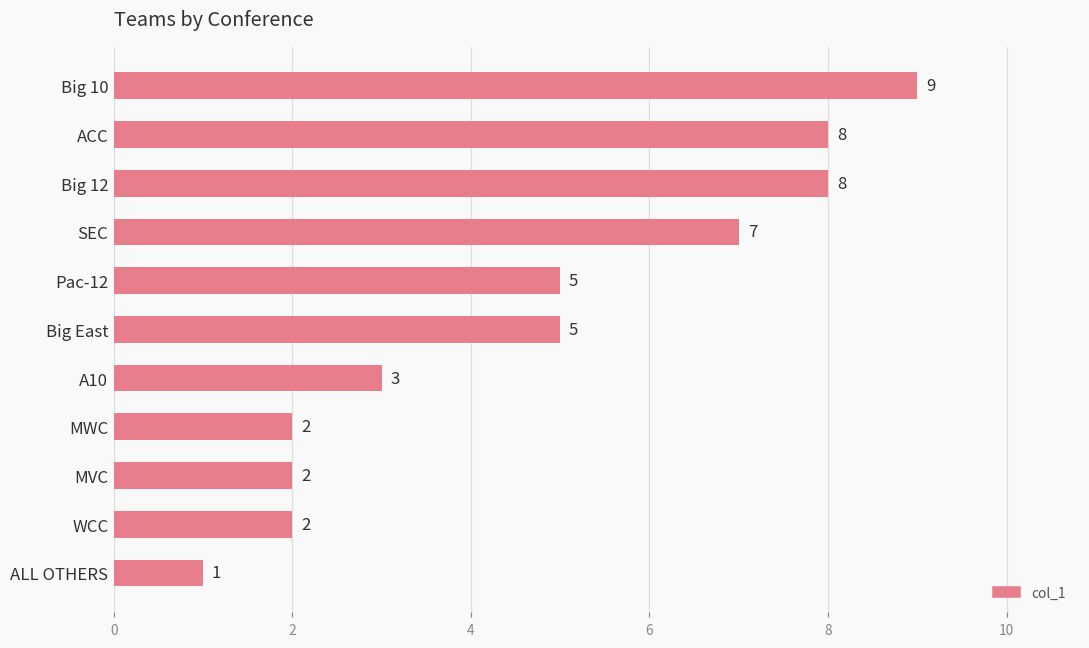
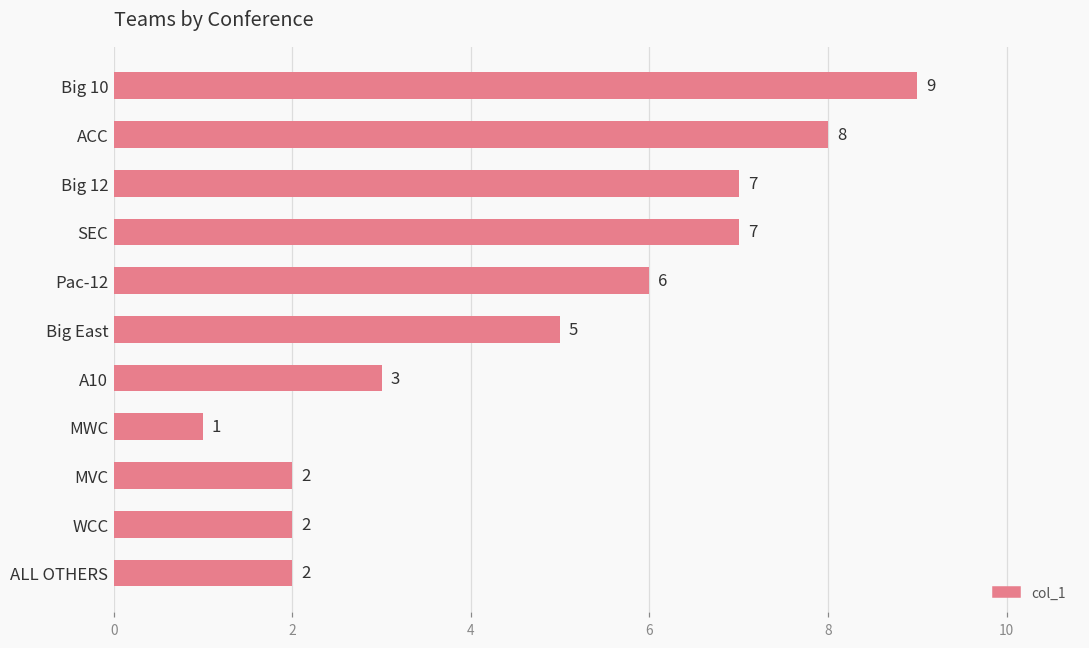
  {
    "Big 10": 9,
    "ACC": 8,
-   "Big 12": 8,
+   "Big 12": 7,
    "SEC": 7,
-   "Pac-12": 5,
+   "Pac-12": 6,
    "Big East": 5,
    "A10": 3,
-   "MWC": 2,
+   "MWC": 1,
    "MVC": 2,
    "WCC": 2,
-   "ALL OTHERS": 1
+   "ALL OTHERS": 2
  }
